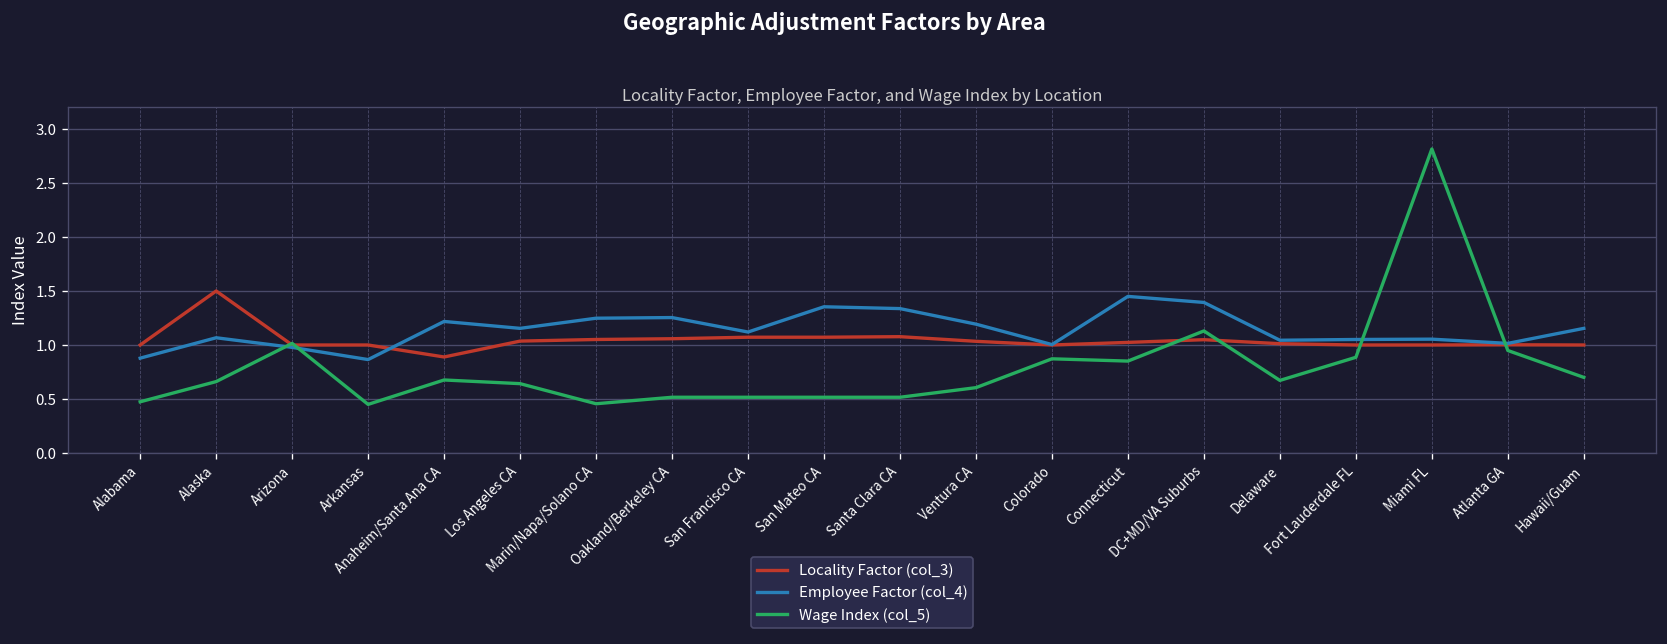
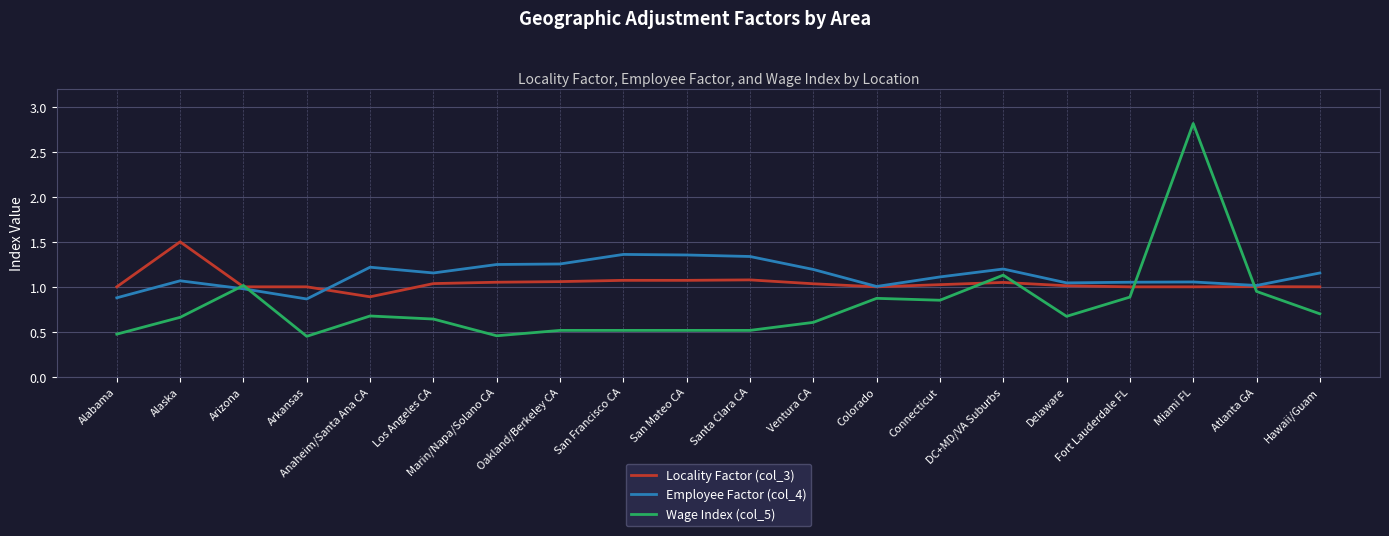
  {
    "Locality Factor (col_3)": {
      "Alabama": 1.0,
      "Alaska": 1.5,
      "Arkansas": 1.0,
      "Anaheim/Santa Ana CA": 0.9,
      "Los Angeles CA": 1.0,
      "Marin/Napa/Solano CA": 1.1,
      "Oakland/Berkeley CA": 1.1,
      "San Francisco CA": 1.1,
      "San Mateo CA": 1.1,
      "Santa Clara CA": 1.1,
      "Ventura CA": 1.0,
      "Connecticut": 1.0,
      "DC+MD/VA Suburbs": 1.0,
      "Delaware": 1.0,
      "Fort Lauderdale FL": 1.0,
      "Miami FL": 1.0,
      "Hawaii/Guam": 1.0
    },
    "Employee Factor (col_4)": {
      "Alabama": 0.9,
      "Alaska": 1.1,
      "Arkansas": 0.9,
      "Anaheim/Santa Ana CA": 1.2,
      "Los Angeles CA": 1.2,
      "Marin/Napa/Solano CA": 1.2,
      "Oakland/Berkeley CA": 1.3,
-     "San Francisco CA": 1.1,
+     "San Francisco CA": 1.4,
      "San Mateo CA": 1.4,
      "Santa Clara CA": 1.3,
      "Ventura CA": 1.2,
-     "Connecticut": 1.5,
-     "DC+MD/VA Suburbs": 1.4,
+     "Connecticut": 1.1,
+     "DC+MD/VA Suburbs": 1.2,
      "Delaware": 1.0,
      "Fort Lauderdale FL": 1.1,
      "Miami FL": 1.1,
      "Hawaii/Guam": 1.2
    },
    "Wage Index (col_5)": {
      "Alabama": 0.5,
      "Alaska": 0.7,
      "Arkansas": 0.5,
      "Anaheim/Santa Ana CA": 0.7,
      "Los Angeles CA": 0.6,
      "Marin/Napa/Solano CA": 0.5,
      "Oakland/Berkeley CA": 0.5,
      "San Francisco CA": 0.5,
      "San Mateo CA": 0.5,
      "Santa Clara CA": 0.5,
      "Ventura CA": 0.6,
      "Colorado": 0.9,
      "Connecticut": 0.9,
      "DC+MD/VA Suburbs": 1.1,
      "Delaware": 0.7,
      "Fort Lauderdale FL": 0.9,
      "Miami FL": 2.8,
      "Atlanta GA": 0.9,
      "Hawaii/Guam": 0.7
    }
  }
